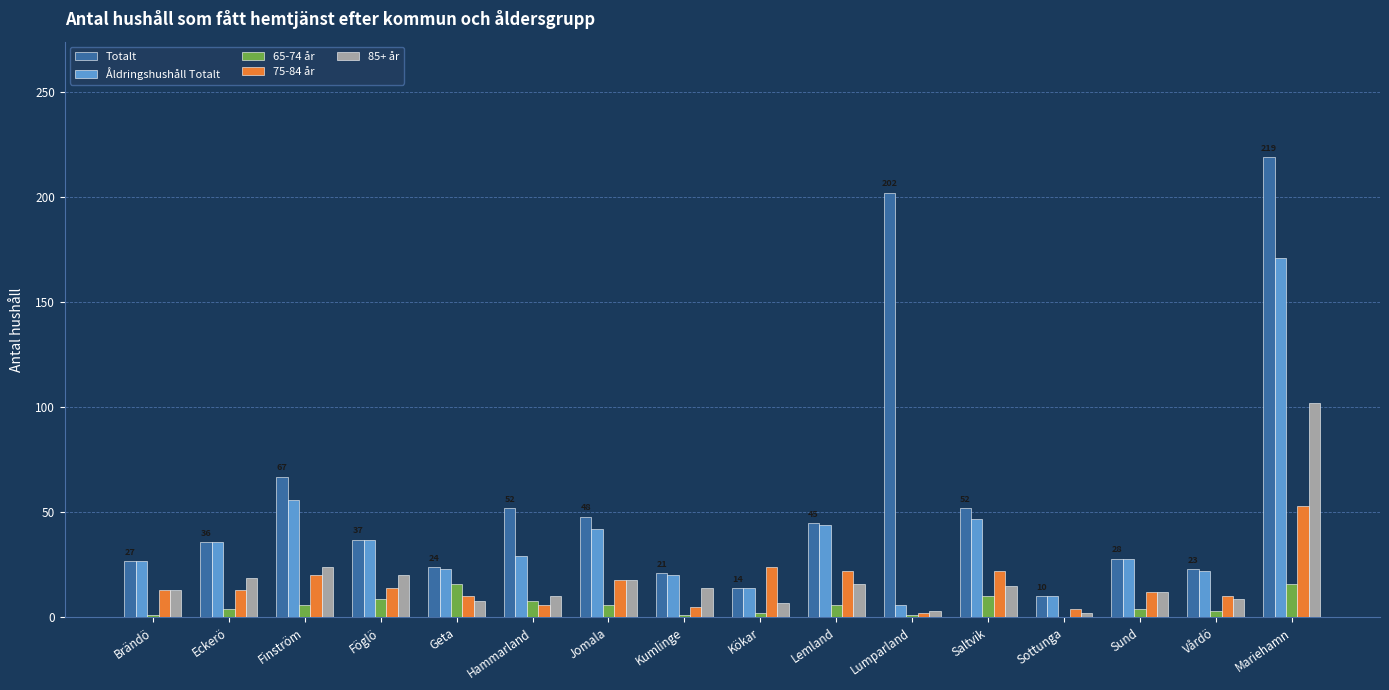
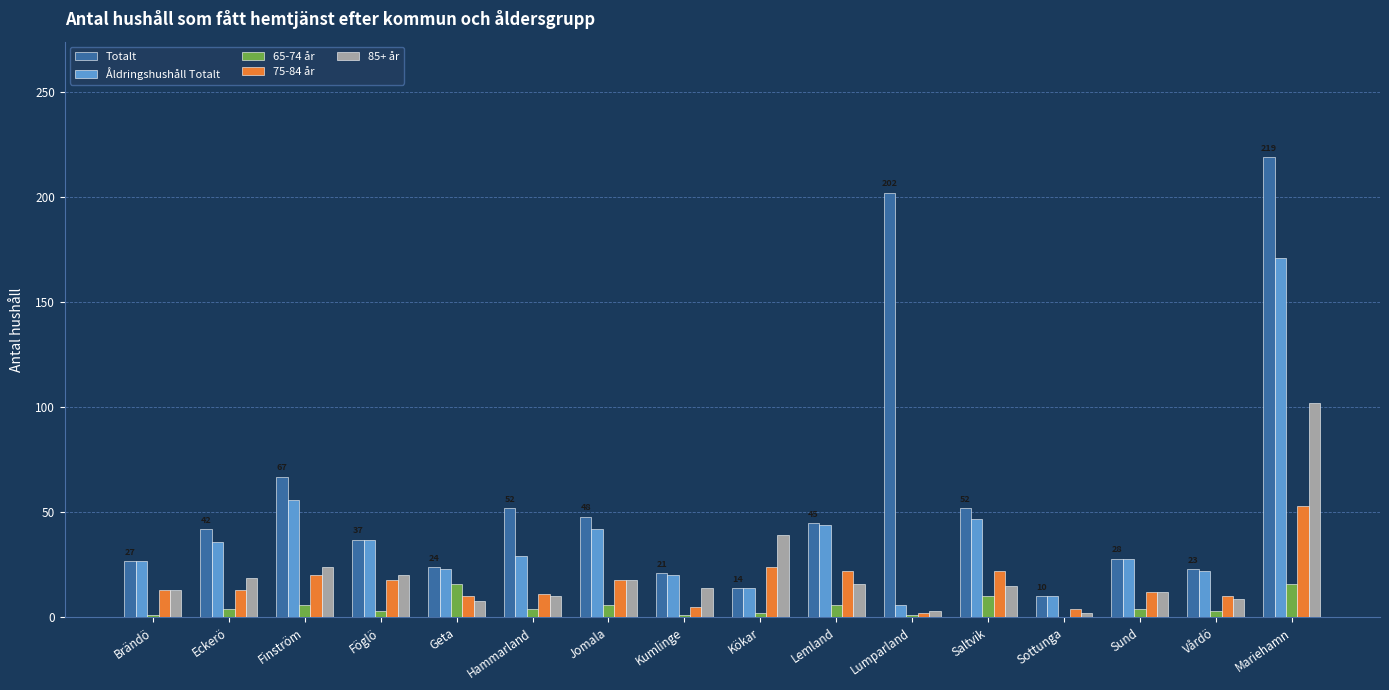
  {
    "Totalt": {
      "Brändö": 27,
-     "Eckerö": 36,
+     "Eckerö": 42,
      "Finström": 67,
      "Föglö": 37,
      "Geta": 24,
      "Hammarland": 52,
      "Jomala": 48,
      "Kumlinge": 21,
      "Kökar": 14,
      "Lemland": 45,
      "Lumparland": 202,
      "Saltvik": 52,
      "Sottunga": 10,
      "Sund": 28,
      "Vårdö": 23,
      "Mariehamn": 219
    },
    "Åldringshushåll Totalt": {
      "Finström": 56,
      "Geta": 23,
      "Hammarland": 29,
      "Jomala": 42,
      "Kumlinge": 20,
      "Lemland": 44,
      "Lumparland": 6,
      "Saltvik": 47,
      "Vårdö": 22,
      "Mariehamn": 171
    },
    "65-74 år": {
      "Eckerö": 4,
      "Finström": 6,
-     "Föglö": 9,
+     "Föglö": 3,
      "Geta": 16,
-     "Hammarland": 8,
+     "Hammarland": 4,
      "Jomala": 6,
      "Kökar": 2,
      "Lemland": 6,
      "Saltvik": 10,
      "Sottunga": 0,
      "Sund": 4,
      "Vårdö": 3,
      "Mariehamn": 16
    },
    "75-84 år": {
      "Brändö": 13,
      "Eckerö": 13,
      "Finström": 20,
-     "Föglö": 14,
+     "Föglö": 18,
      "Geta": 10,
-     "Hammarland": 6,
+     "Hammarland": 11,
      "Jomala": 18,
      "Kumlinge": 5,
      "Kökar": 24,
      "Lemland": 22,
      "Lumparland": 2,
      "Saltvik": 22,
      "Sottunga": 4,
      "Sund": 12,
      "Vårdö": 10,
      "Mariehamn": 53
    },
    "85+ år": {
      "Brändö": 13,
      "Eckerö": 19,
      "Finström": 24,
      "Föglö": 20,
      "Geta": 8,
      "Hammarland": 10,
      "Jomala": 18,
-     "Kökar": 7,
+     "Kökar": 39,
      "Lemland": 16,
      "Lumparland": 3,
      "Saltvik": 15,
      "Sottunga": 2,
      "Sund": 12,
      "Vårdö": 9,
      "Mariehamn": 102
    }
  }
